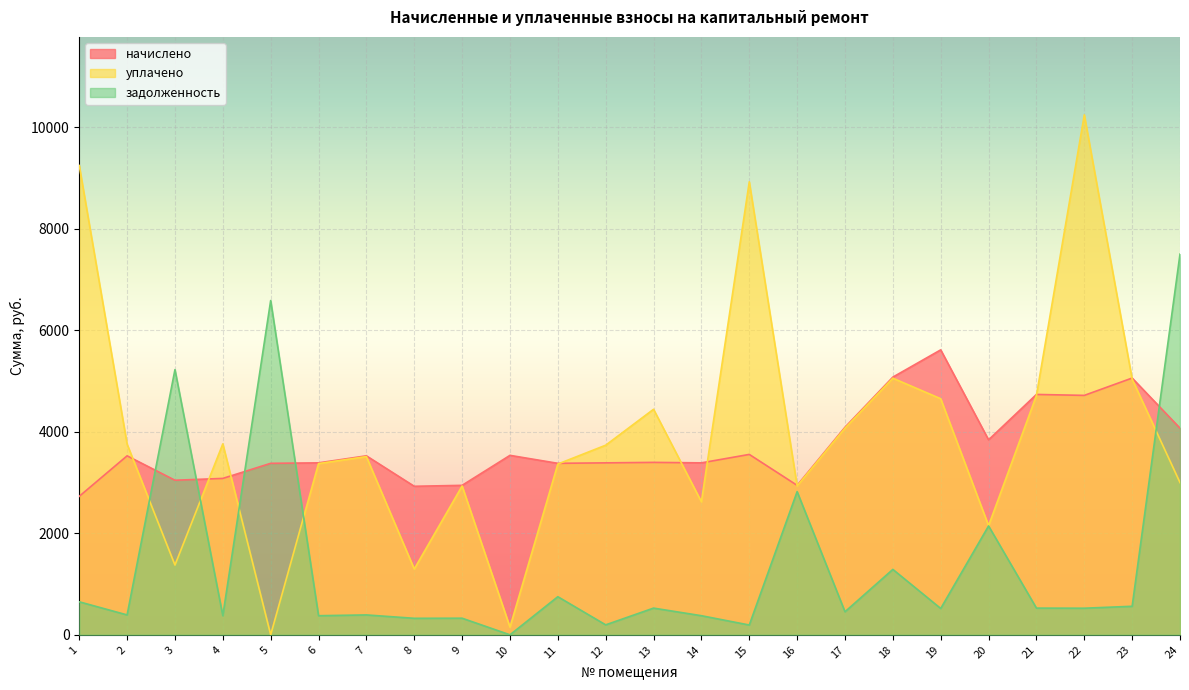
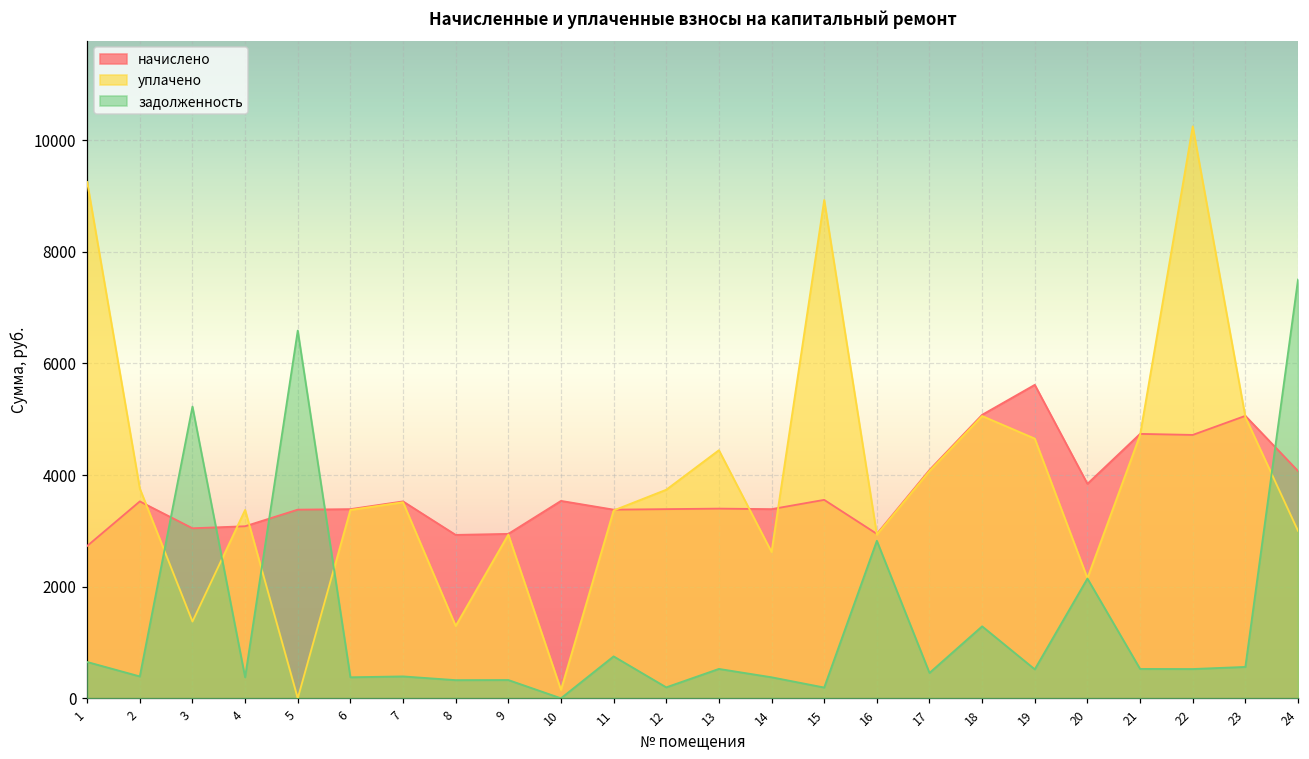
  {
    "начислено": {
      "1": 2700,
      "2": 3500,
      "3": 3000,
      "4": 3100,
      "5": 3400,
      "8": 2900,
      "10": 3500,
      "12": 3400,
      "13": 3400,
      "14": 3400,
      "15": 3600,
      "19": 5600,
      "20": 3800,
      "22": 4700,
      "24": 4100
    },
    "уплачено": {
      "1": 9200,
      "2": 3800,
      "3": 1400,
-     "4": 3800,
+     "4": 3400,
      "5": 0,
      "8": 1300,
      "10": 200,
      "12": 3700,
      "13": 4400,
      "14": 2600,
      "15": 8900,
      "19": 4700,
      "22": 10200,
      "24": 3000
    },
    "задолженность": {
      "1": 700,
      "2": 400,
      "3": 5200,
      "4": 400,
      "5": 6600,
      "6": 400,
      "7": 400,
      "8": 300,
      "9": 300,
      "10": 0,
      "11": 800,
      "12": 200,
      "13": 500,
      "14": 400,
      "15": 200,
      "16": 2800,
      "17": 500,
      "18": 1300,
      "19": 500,
      "21": 500,
      "22": 500,
      "23": 600,
      "24": 7500
    }
  }
